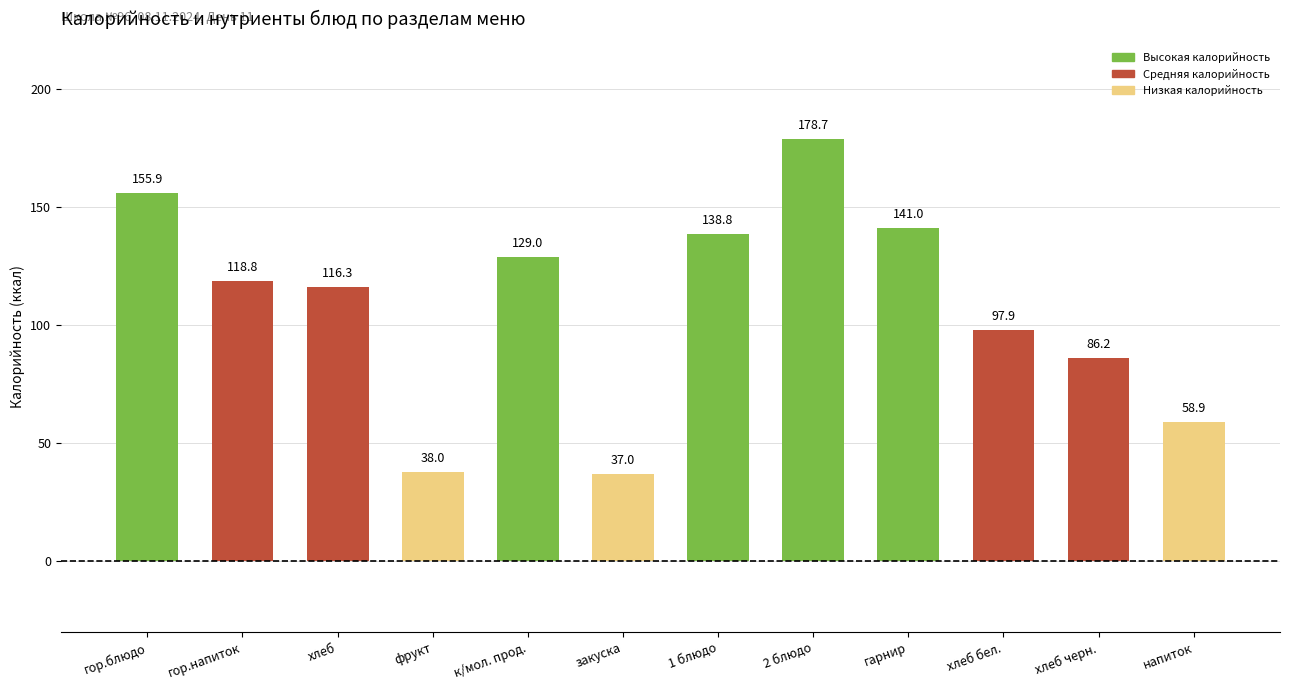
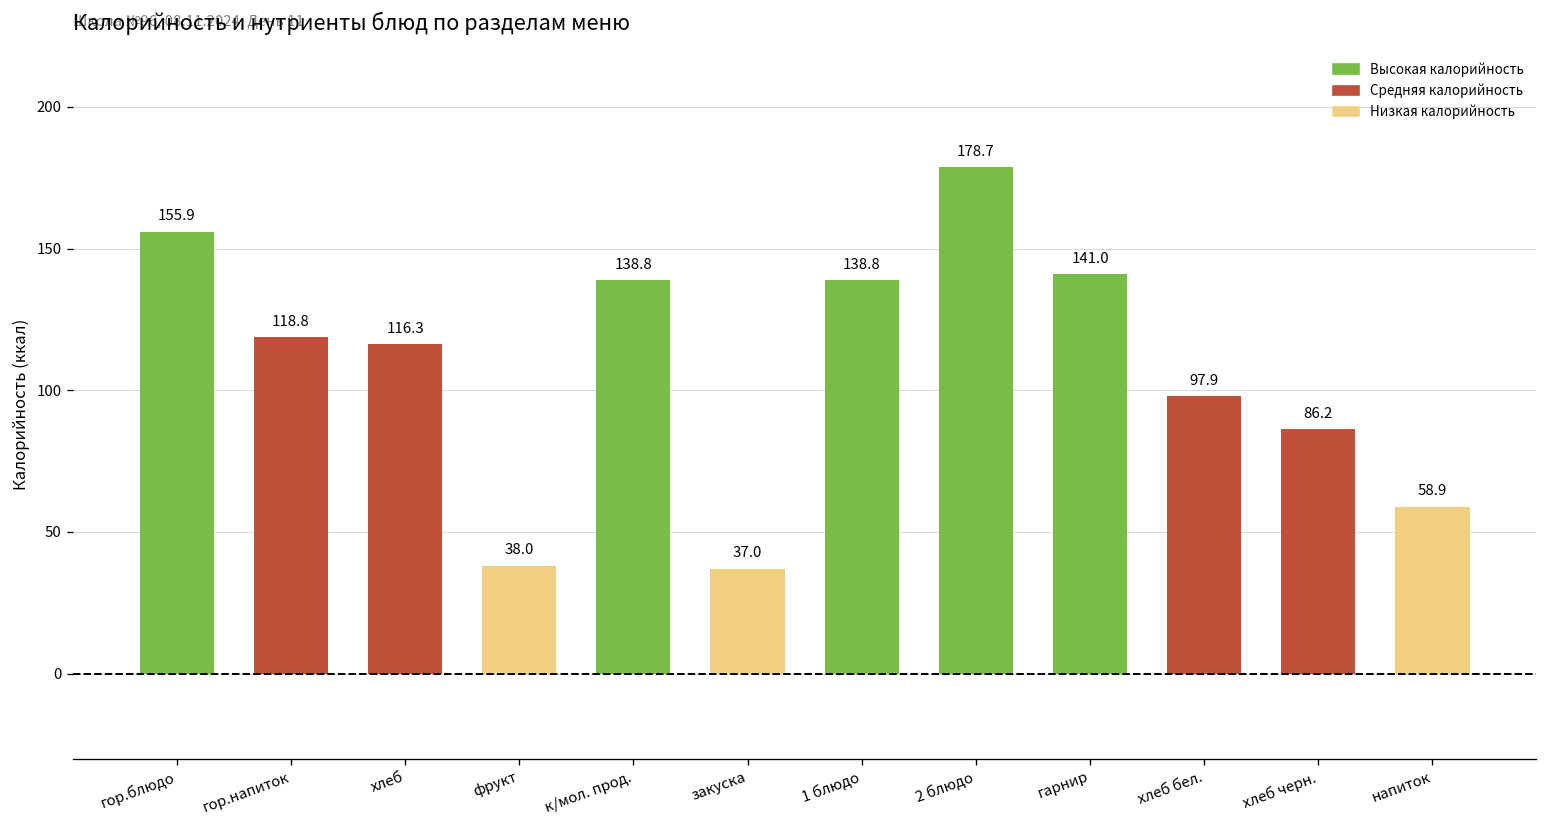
  {
    "гор.блюдо": 155.9,
    "гор.напиток": 118.8,
    "хлеб": 116.3,
    "фрукт": 38.0,
-   "к/мол. прод.": 129.0,
+   "к/мол. прод.": 138.8,
    "закуска": 37.0,
    "1 блюдо": 138.8,
    "2 блюдо": 178.7,
    "гарнир": 141.0,
    "хлеб бел.": 97.9,
    "хлеб черн.": 86.2,
    "напиток": 58.9
  }
